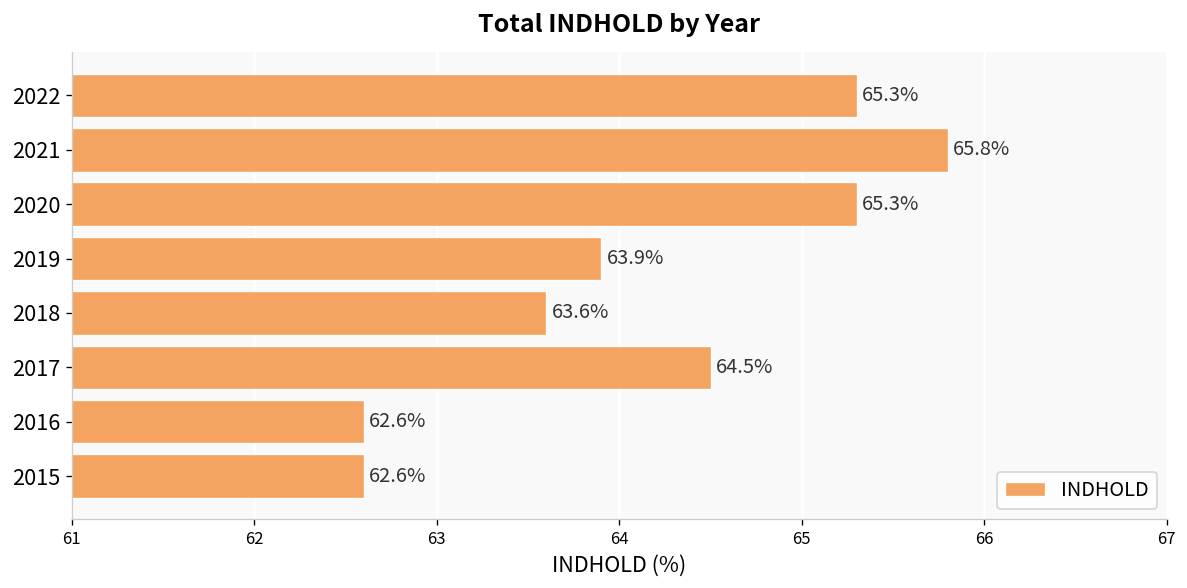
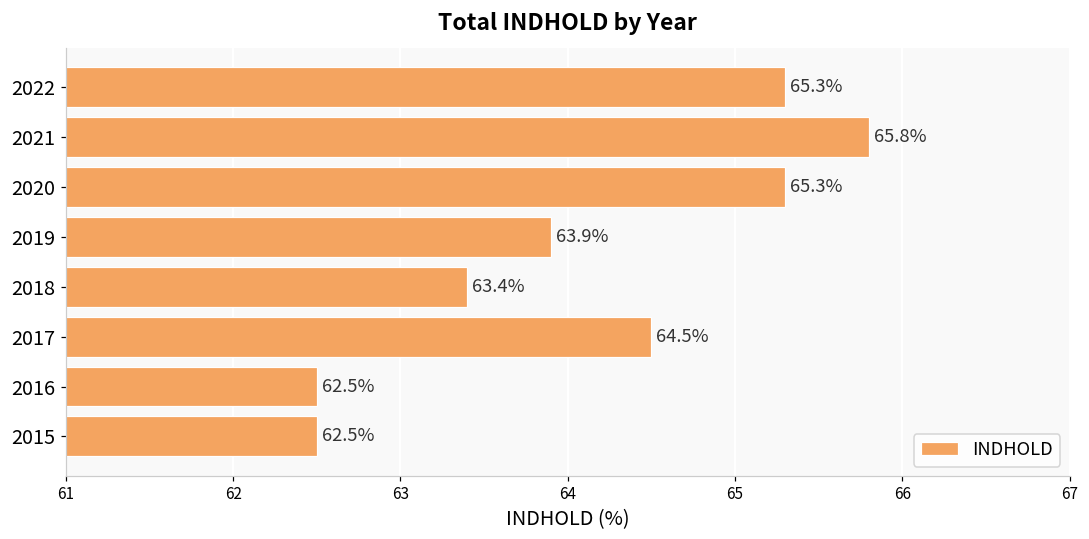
  {
    "2022": "65.3%",
    "2021": "65.8%",
    "2020": "65.3%",
    "2019": "63.9%",
-   "2018": "63.6%",
+   "2018": "63.4%",
    "2017": "64.5%",
-   "2016": "62.6%",
-   "2015": "62.6%"
+   "2016": "62.5%",
+   "2015": "62.5%"
  }
